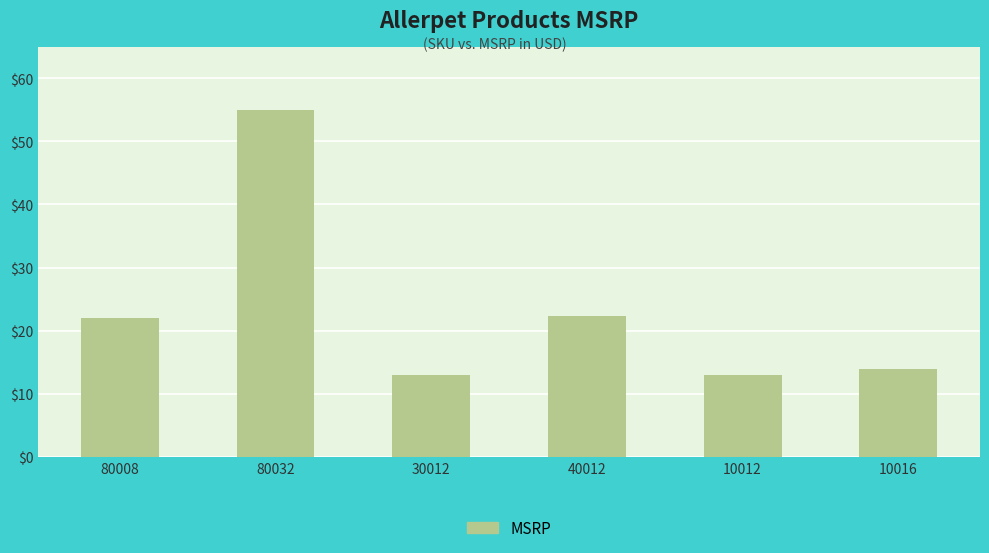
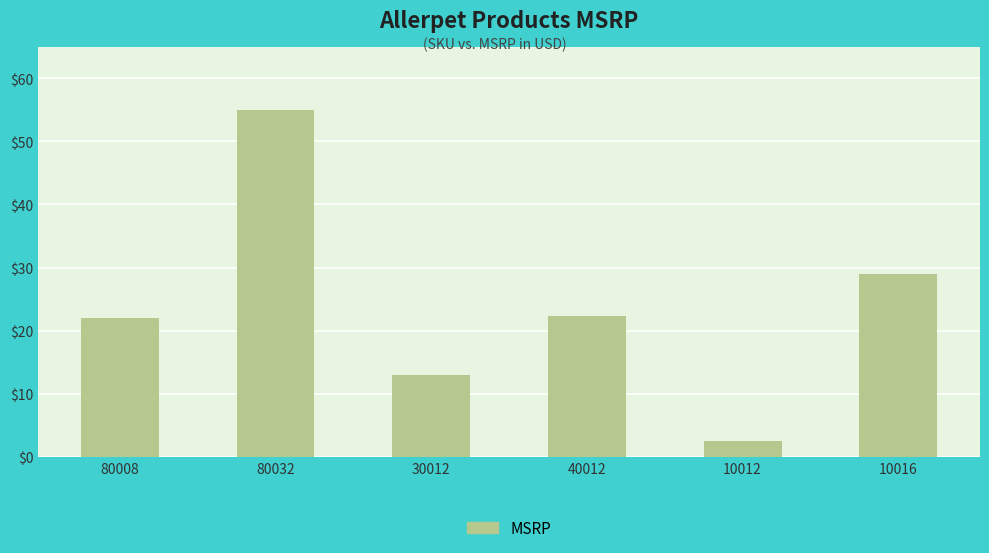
  {
    "80008": "$22",
    "80032": "$55",
    "30012": "$13",
    "40012": "$22",
-   "10012": "$13",
-   "10016": "$14"
+   "10012": "$2",
+   "10016": "$29"
  }
